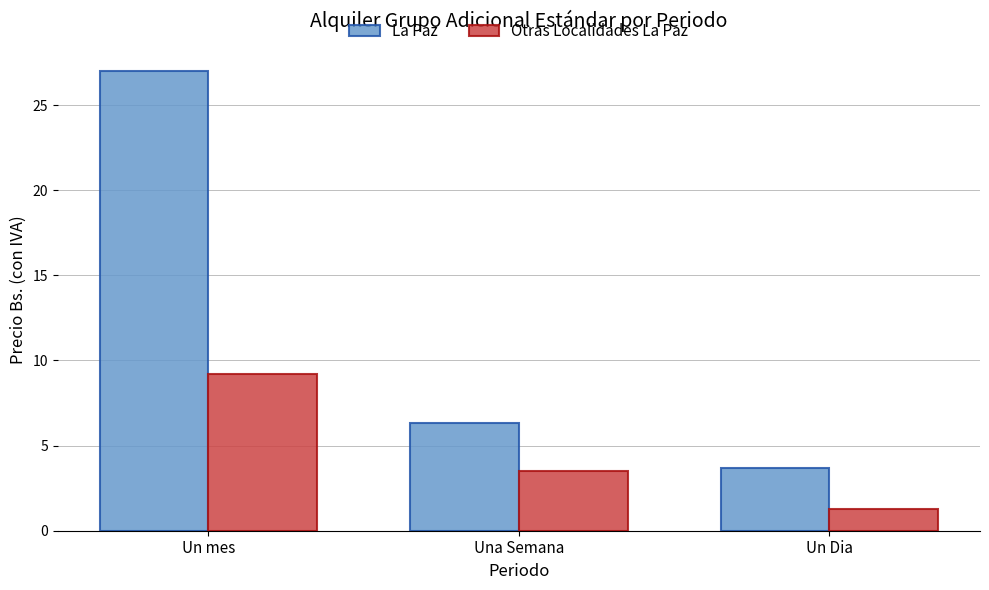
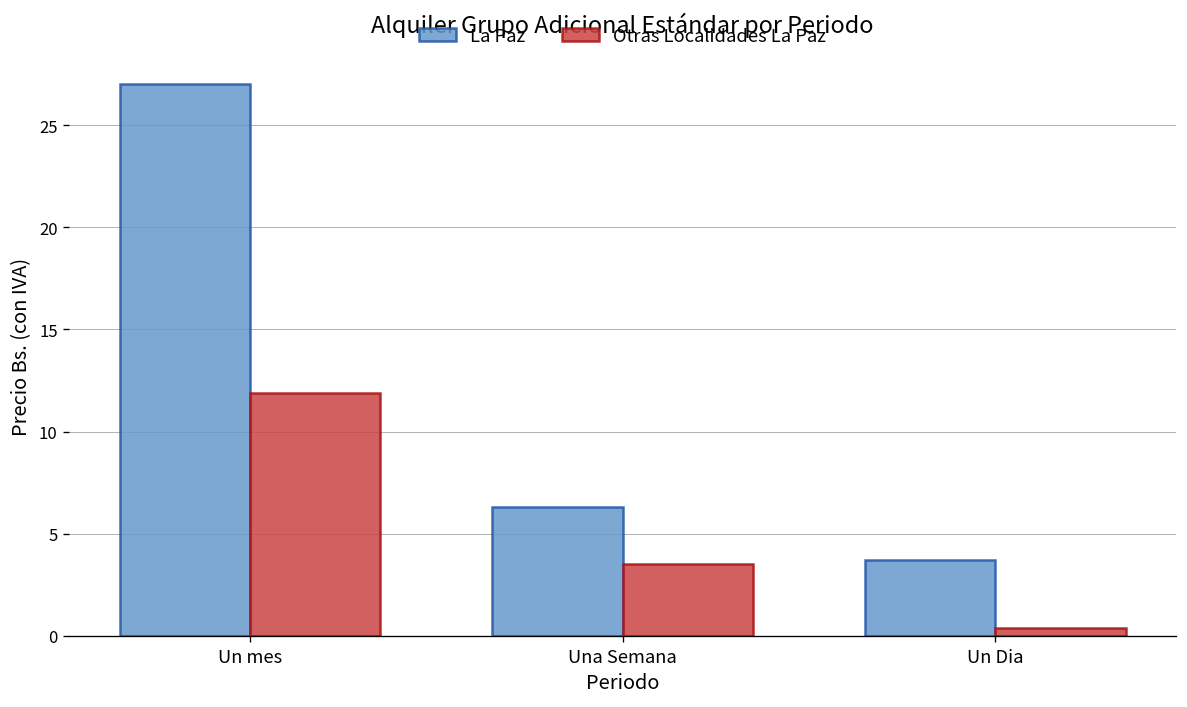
  {
    "La Paz": {
      "Un mes": 27.0,
      "Una Semana": 6.3,
      "Un Dia": 3.7
    },
    "Otras Localidades La Paz": {
-     "Un mes": 9.2,
+     "Un mes": 11.9,
      "Una Semana": 3.5,
-     "Un Dia": 1.3
+     "Un Dia": 0.4
    }
  }
